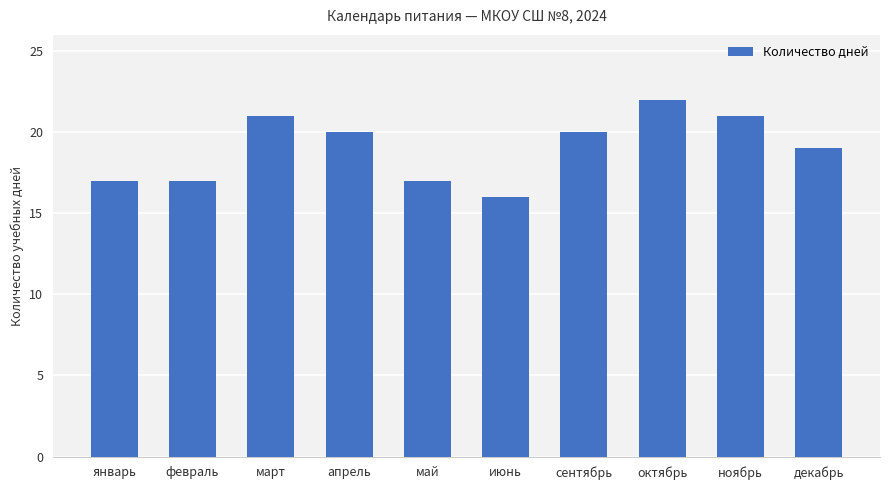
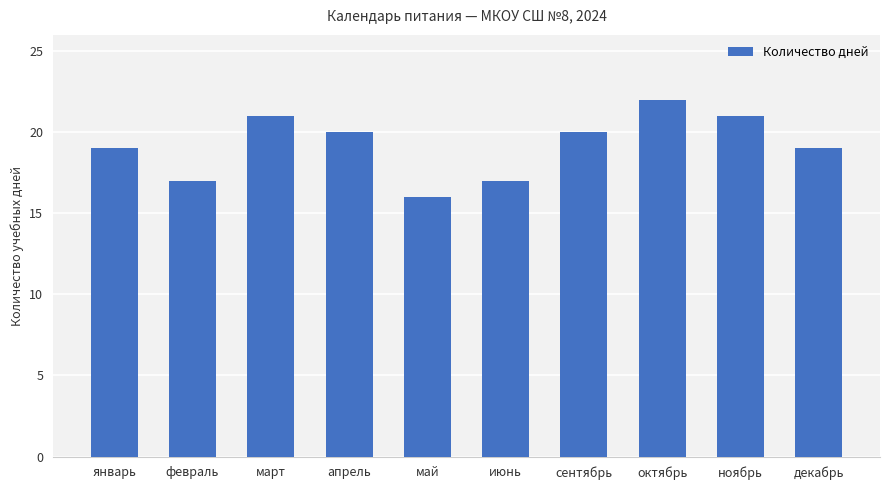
  {
-   "январь": 17,
+   "январь": 19,
    "февраль": 17,
    "март": 21,
    "апрель": 20,
-   "май": 17,
-   "июнь": 16,
+   "май": 16,
+   "июнь": 17,
    "сентябрь": 20,
    "октябрь": 22,
    "ноябрь": 21,
    "декабрь": 19
  }
